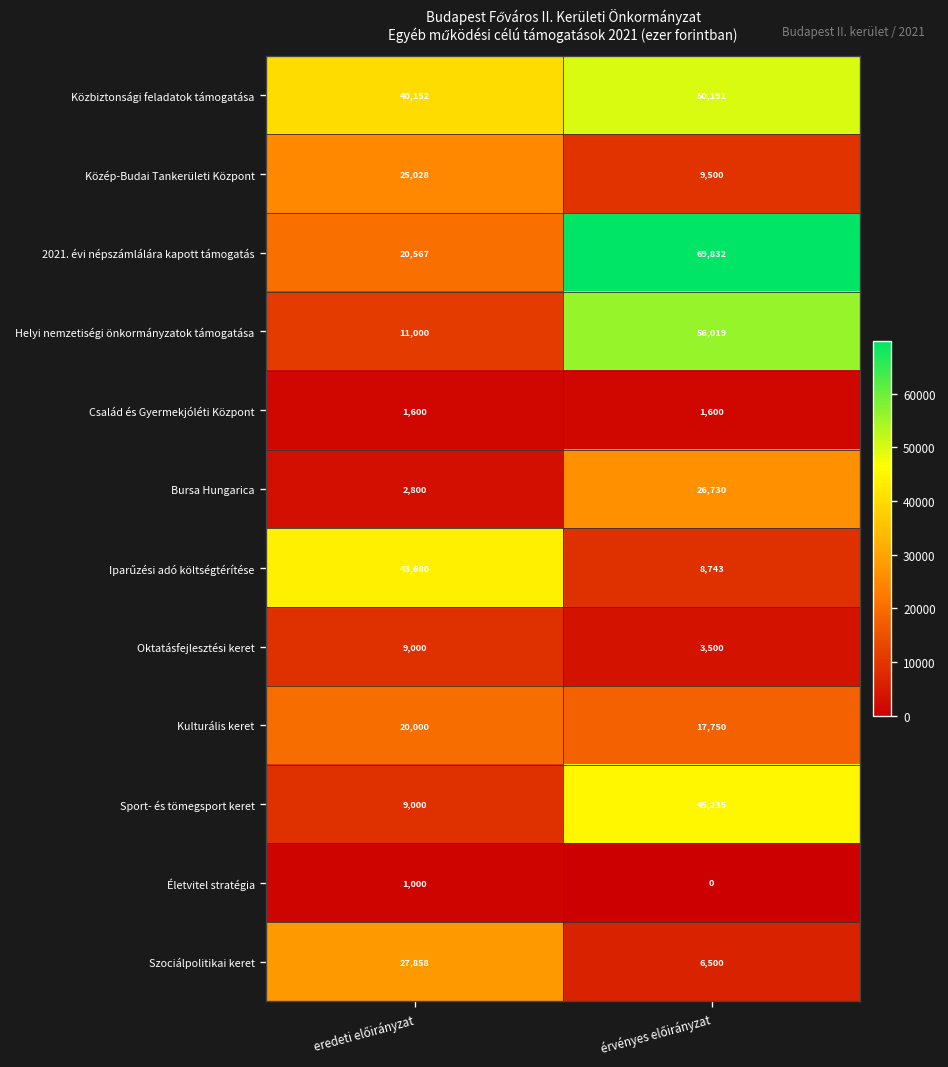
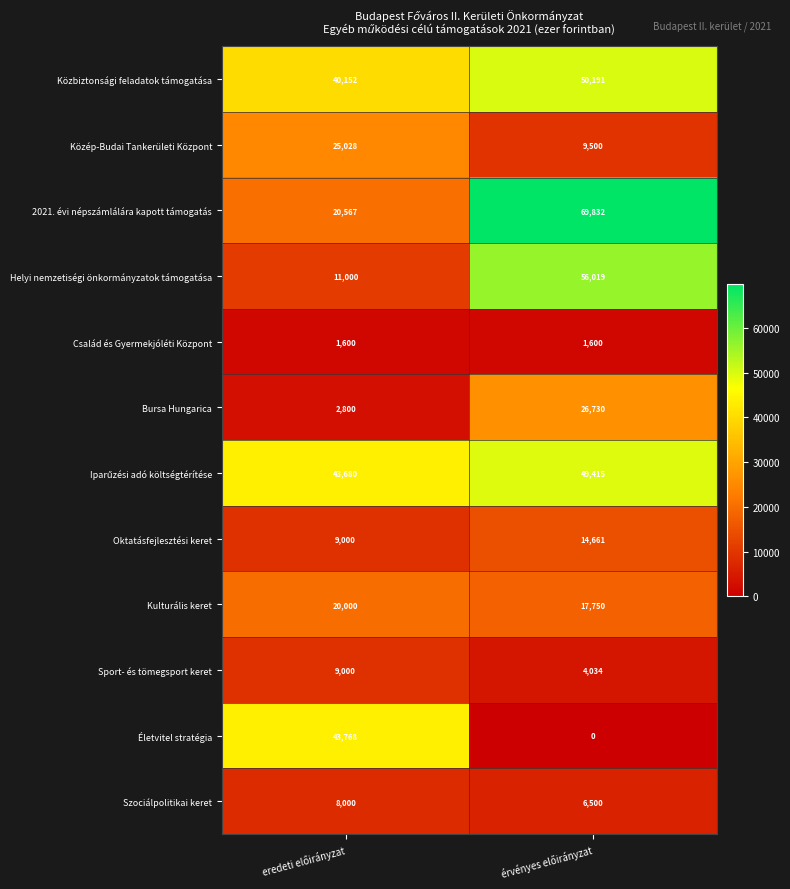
  {
    "Közbiztonsági feladatok támogatása": {
      "eredeti előirányzat": "40,152",
      "érvényes előirányzat": "50,191"
    },
    "Közép-Budai Tankerületi Központ": {
      "eredeti előirányzat": "25,028",
      "érvényes előirányzat": "9,500"
    },
    "2021. évi népszámlálára kapott támogatás": {
      "eredeti előirányzat": "20,567",
      "érvényes előirányzat": "69,832"
    },
    "Helyi nemzetiségi önkormányzatok támogatása": {
      "eredeti előirányzat": "11,000",
      "érvényes előirányzat": "56,019"
    },
    "Család és Gyermekjóléti Központ": {
      "eredeti előirányzat": "1,600",
      "érvényes előirányzat": "1,600"
    },
    "Bursa Hungarica": {
      "eredeti előirányzat": "2,800",
      "érvényes előirányzat": "26,730"
    },
    "Iparűzési adó költségtérítése": {
      "eredeti előirányzat": "43,680",
-     "érvényes előirányzat": "8,743"
+     "érvényes előirányzat": "49,415"
    },
    "Oktatásfejlesztési keret": {
      "eredeti előirányzat": "9,000",
-     "érvényes előirányzat": "3,500"
+     "érvényes előirányzat": "14,661"
    },
    "Kulturális keret": {
      "eredeti előirányzat": "20,000",
      "érvényes előirányzat": "17,750"
    },
    "Sport- és tömegsport keret": {
      "eredeti előirányzat": "9,000",
-     "érvényes előirányzat": "45,235"
+     "érvényes előirányzat": "4,034"
    },
    "Életvitel stratégia": {
-     "eredeti előirányzat": "1,000",
+     "eredeti előirányzat": "43,768",
      "érvényes előirányzat": "0"
    },
    "Szociálpolitikai keret": {
-     "eredeti előirányzat": "27,858",
+     "eredeti előirányzat": "8,000",
      "érvényes előirányzat": "6,500"
    }
  }
